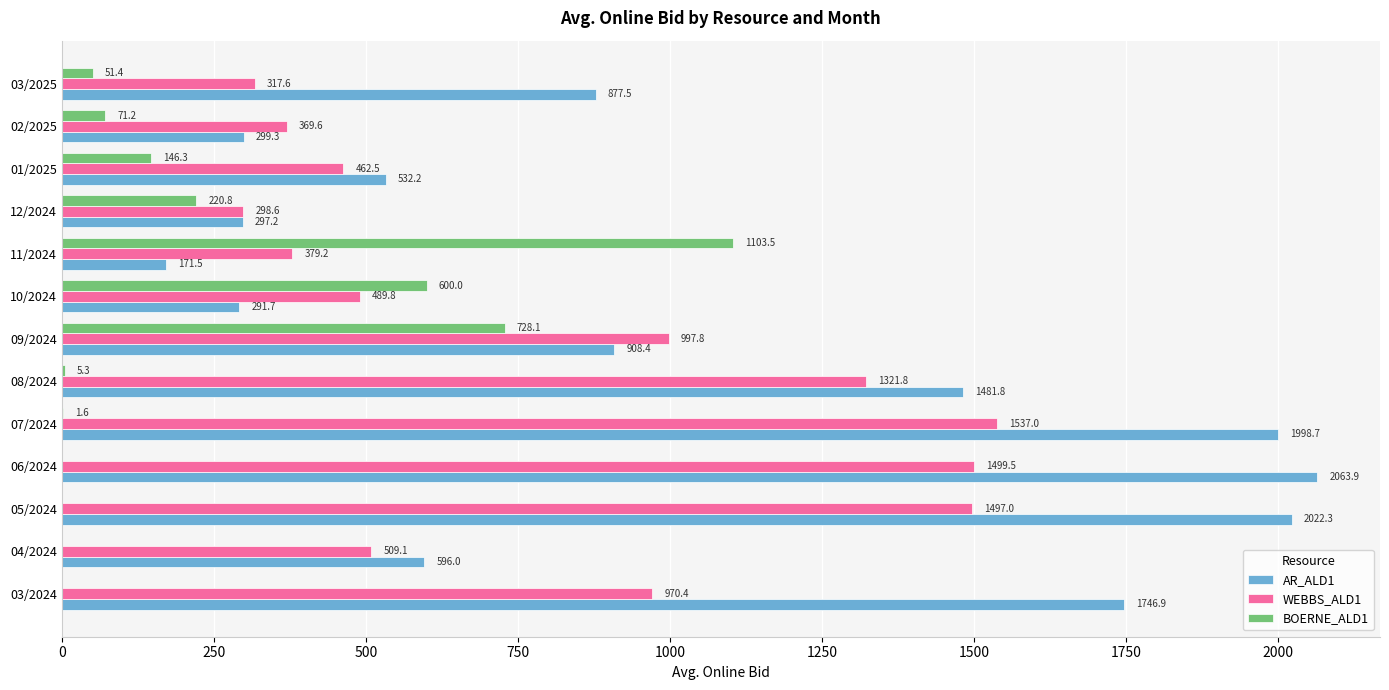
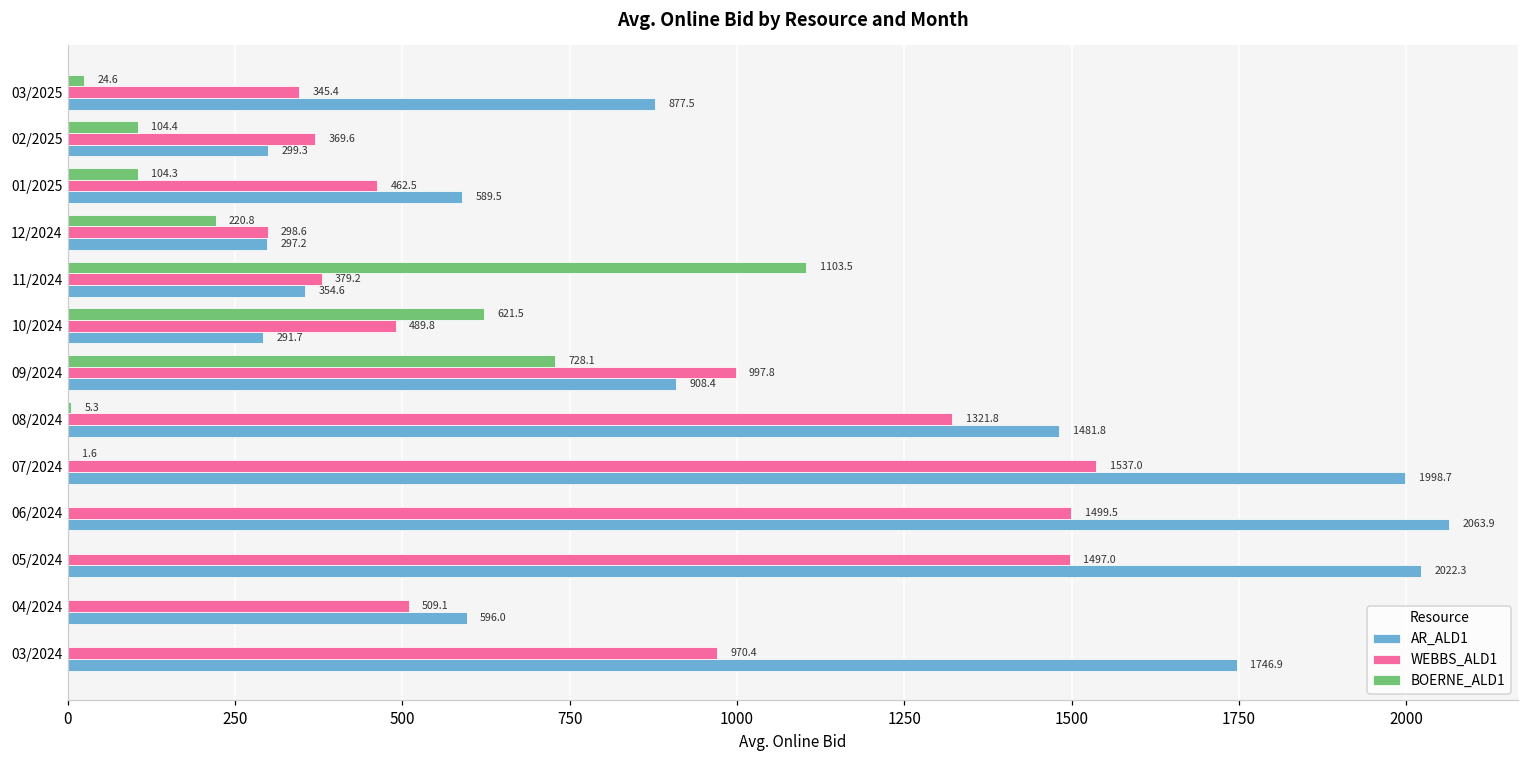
  {
    "AR_ALD1": {
      "03/2025": 877.5,
      "02/2025": 299.3,
-     "01/2025": 532.2,
+     "01/2025": 589.5,
      "12/2024": 297.2,
-     "11/2024": 171.5,
+     "11/2024": 354.6,
      "10/2024": 291.7,
      "09/2024": 908.4,
      "08/2024": 1481.8,
      "07/2024": 1998.7,
      "06/2024": 2063.9,
      "05/2024": 2022.3,
      "04/2024": 596.0,
      "03/2024": 1746.9
    },
    "WEBBS_ALD1": {
-     "03/2025": 317.6,
+     "03/2025": 345.4,
      "02/2025": 369.6,
      "01/2025": 462.5,
      "12/2024": 298.6,
      "11/2024": 379.2,
      "10/2024": 489.8,
      "09/2024": 997.8,
      "08/2024": 1321.8,
      "07/2024": 1537.0,
      "06/2024": 1499.5,
      "05/2024": 1497.0,
      "04/2024": 509.1,
      "03/2024": 970.4
    },
    "BOERNE_ALD1": {
-     "03/2025": 51.4,
-     "02/2025": 71.2,
-     "01/2025": 146.3,
+     "03/2025": 24.6,
+     "02/2025": 104.4,
+     "01/2025": 104.3,
      "12/2024": 220.8,
      "11/2024": 1103.5,
-     "10/2024": 600.0,
+     "10/2024": 621.5,
      "09/2024": 728.1,
      "08/2024": 5.3,
      "07/2024": 1.6
    }
  }
